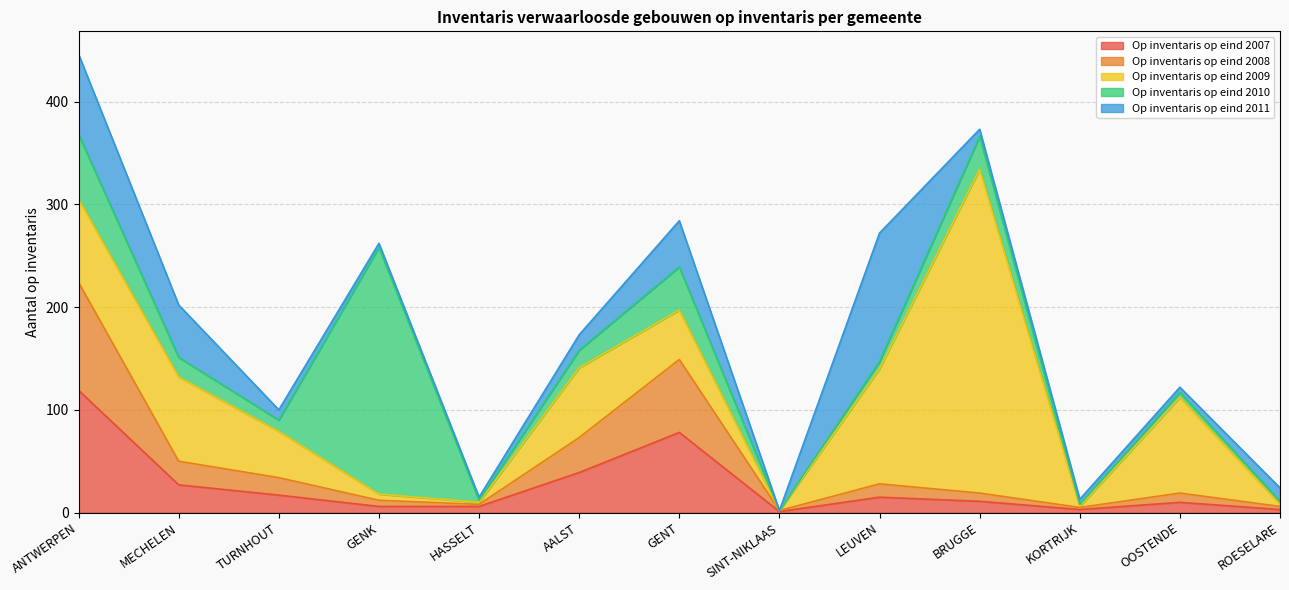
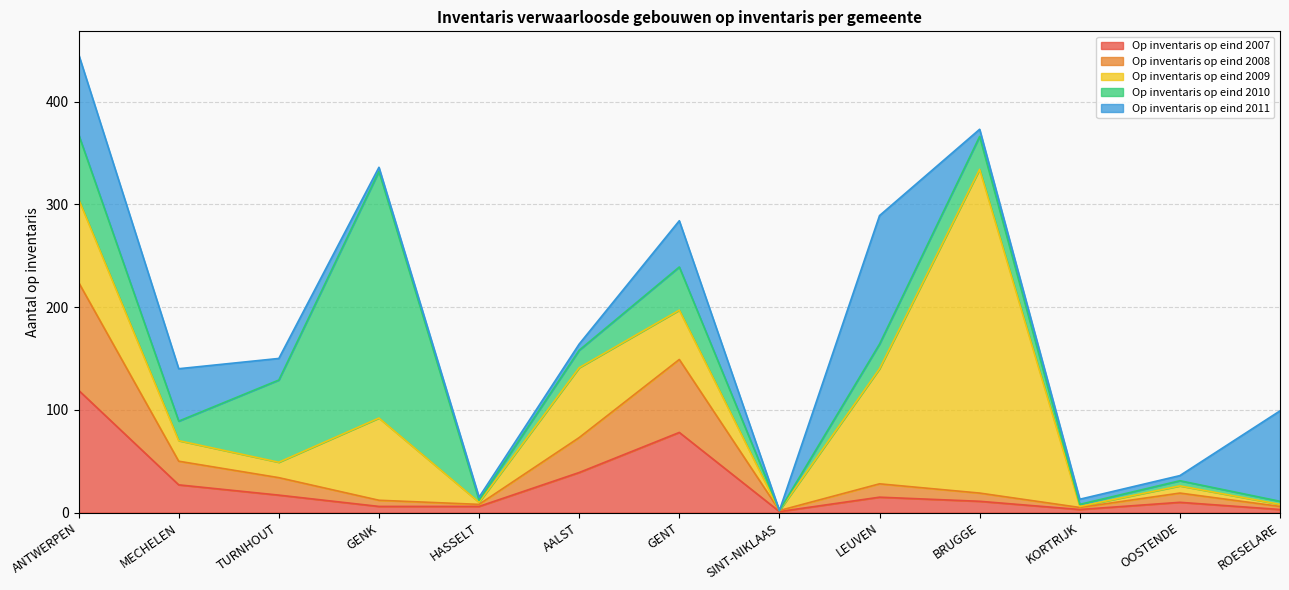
  {
    "Op inventaris op eind 2009": {
      "ANTWERPEN": 81,
-     "MECHELEN": 82,
-     "TURNHOUT": 45,
-     "GENK": 6,
+     "MECHELEN": 20,
+     "TURNHOUT": 15,
+     "GENK": 80,
      "AALST": 68,
      "GENT": 48,
      "LEUVEN": 112,
      "BRUGGE": 315,
-     "OOSTENDE": 93
+     "OOSTENDE": 7
    },
    "Op inventaris op eind 2010": {
      "ANTWERPEN": 63,
      "MECHELEN": 19,
-     "TURNHOUT": 11,
+     "TURNHOUT": 80,
      "GENK": 240,
      "AALST": 17,
      "GENT": 42,
-     "LEUVEN": 7,
+     "LEUVEN": 24,
      "BRUGGE": 32,
      "OOSTENDE": 5,
      "ROESELARE": 3
    },
    "Op inventaris op eind 2011": {
      "ANTWERPEN": 78,
      "MECHELEN": 51,
-     "TURNHOUT": 10,
+     "TURNHOUT": 21,
      "GENK": 4,
      "HASSELT": 3,
-     "AALST": 15,
+     "AALST": 6,
      "GENT": 45,
      "LEUVEN": 125,
      "BRUGGE": 7,
      "KORTRIJK": 5,
      "OOSTENDE": 5,
-     "ROESELARE": 13
+     "ROESELARE": 88
    }
  }
